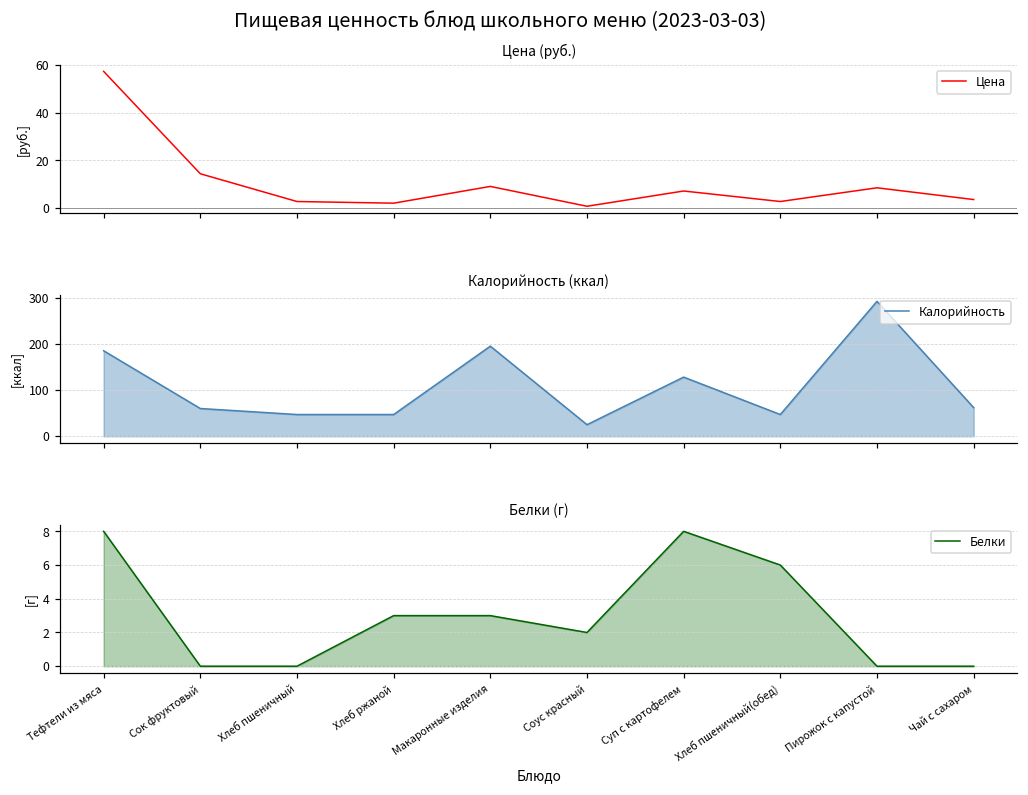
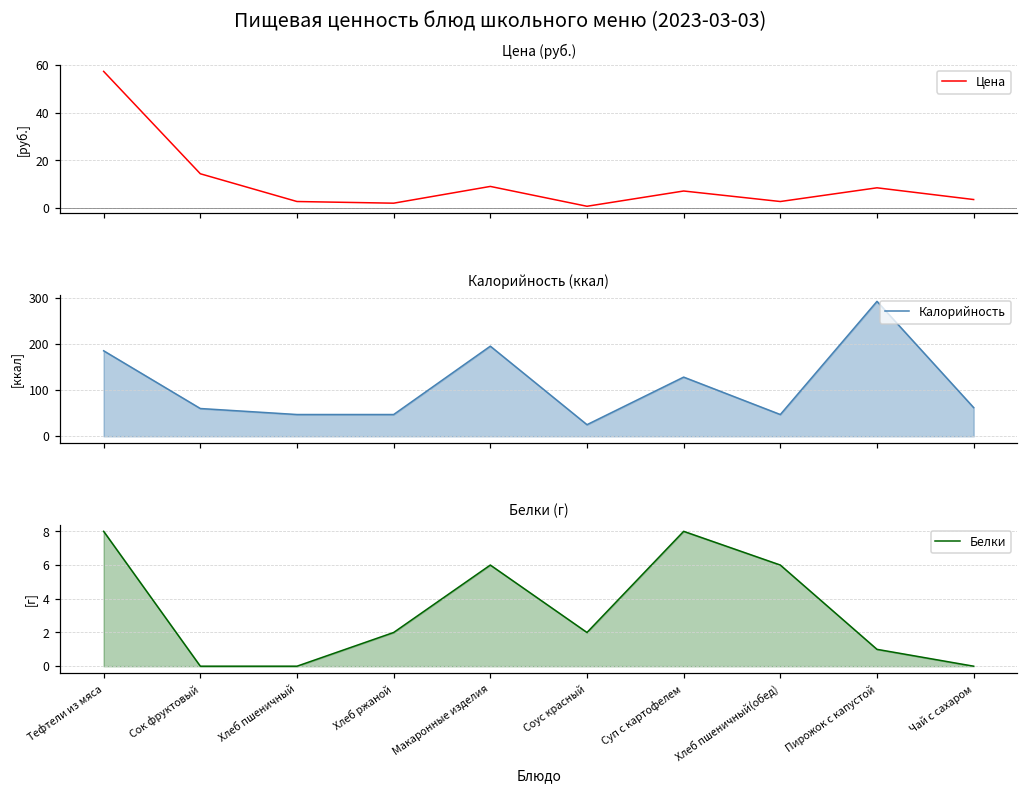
  {
    "Белки (г)": {
      "Тефтели из мяса": 8,
      "Сок фруктовый": 0,
      "Хлеб пшеничный": 0,
-     "Хлеб ржаной": 3,
-     "Макаронные изделия": 3,
+     "Хлеб ржаной": 2,
+     "Макаронные изделия": 6,
      "Соус красный": 2,
      "Суп с картофелем": 8,
      "Хлеб пшеничный(обед)": 6,
-     "Пирожок с капустой": 0,
+     "Пирожок с капустой": 1,
      "Чай с сахаром": 0
    }
  }
